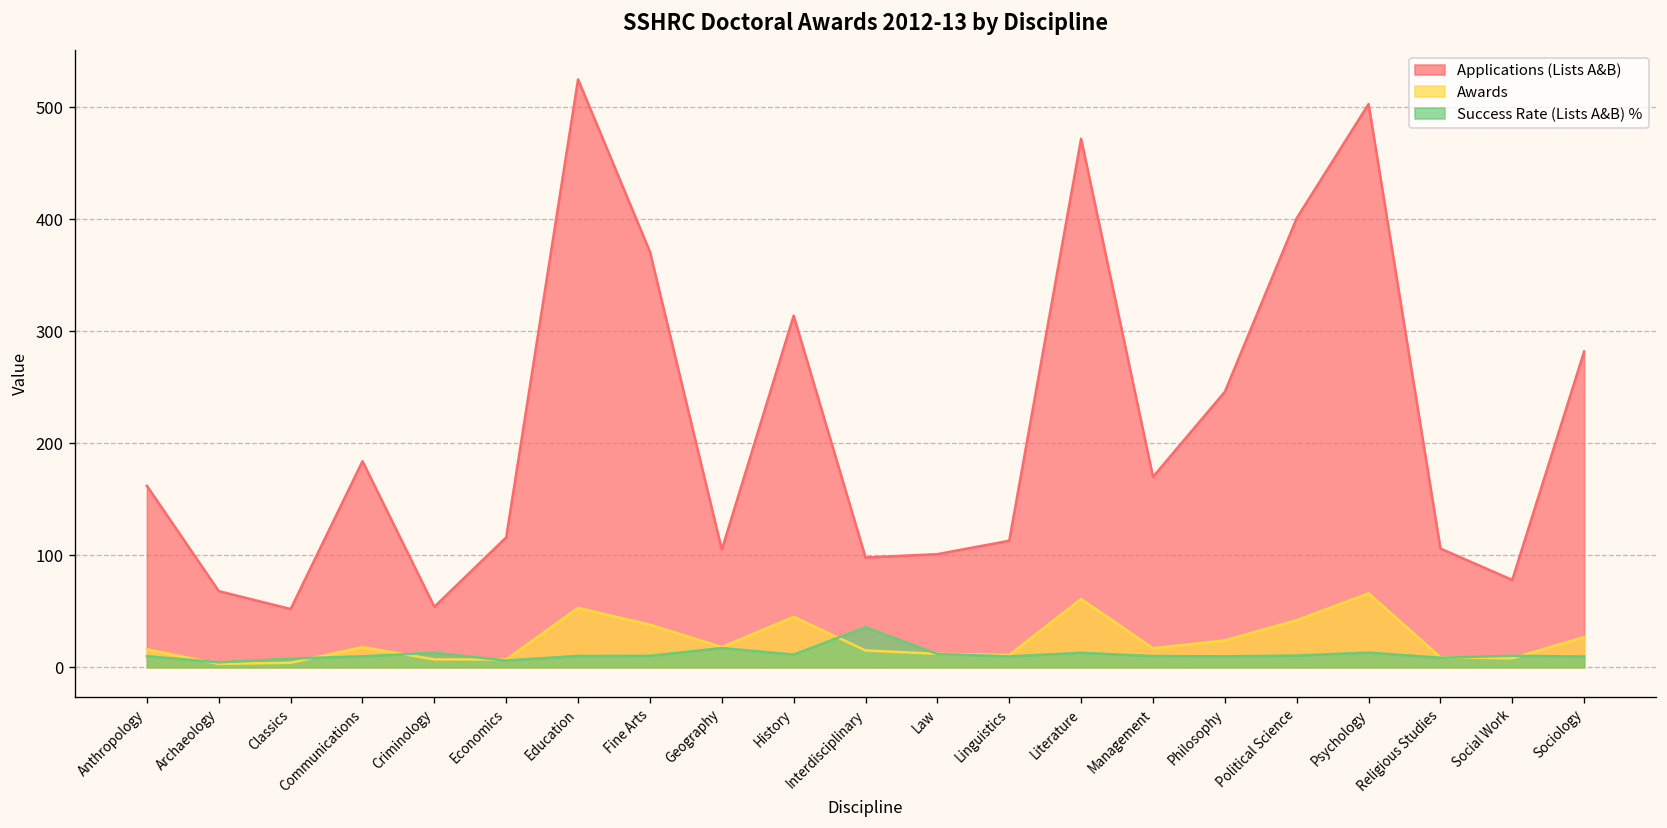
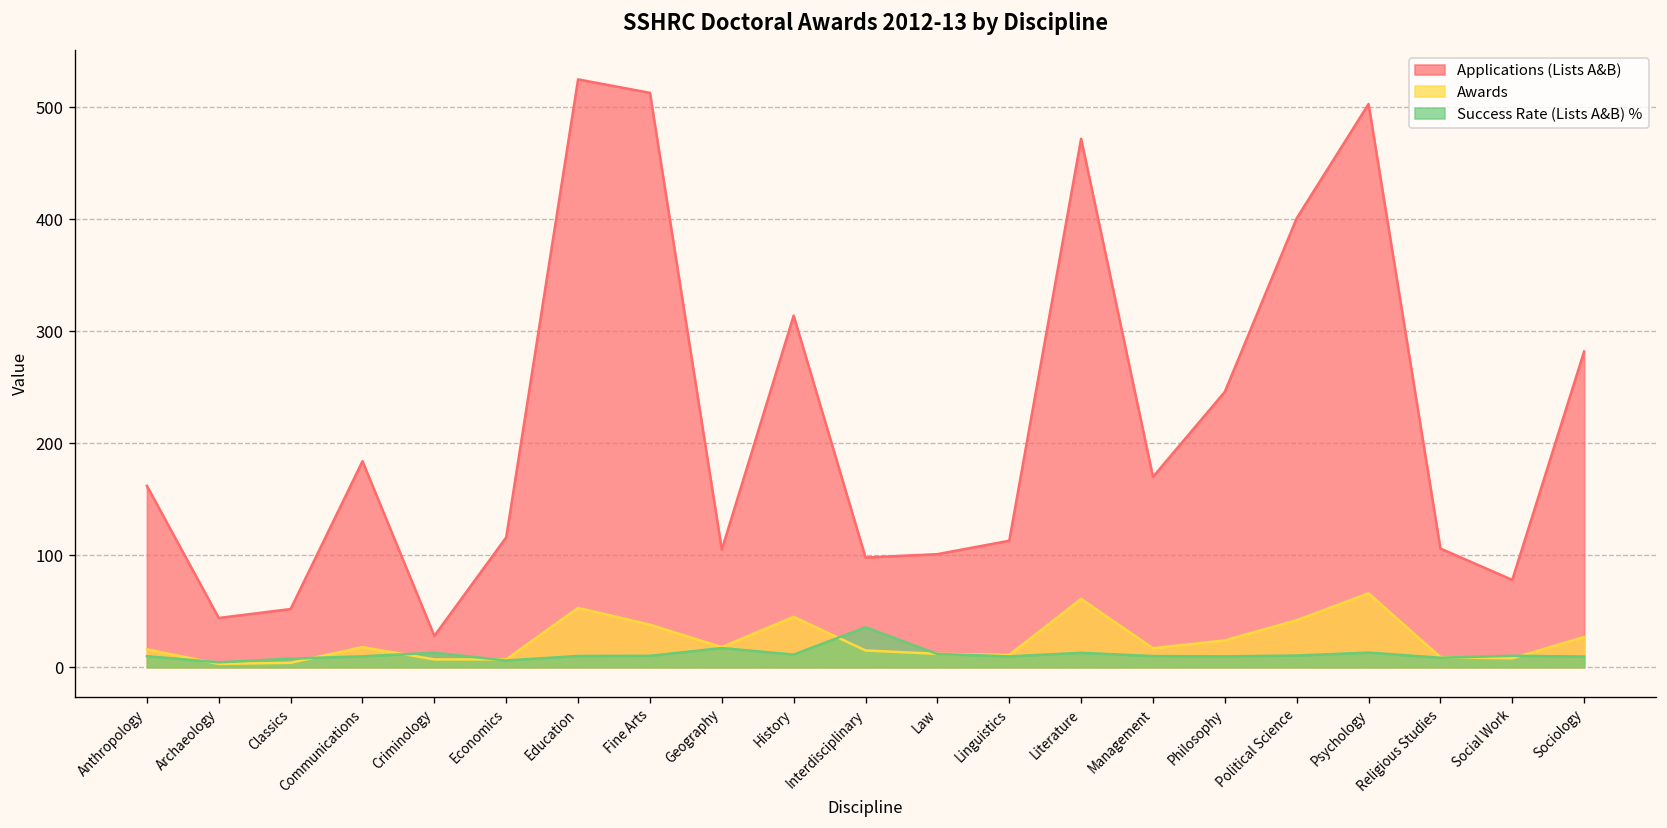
  {
    "Applications (Lists A&B)": {
      "Anthropology": 160,
-     "Archaeology": 70,
+     "Archaeology": 40,
      "Classics": 50,
      "Communications": 180,
-     "Criminology": 50,
+     "Criminology": 30,
      "Economics": 120,
      "Education": 530,
-     "Fine Arts": 370,
+     "Fine Arts": 510,
      "Geography": 110,
      "History": 310,
      "Interdisciplinary": 100,
      "Law": 100,
      "Linguistics": 110,
      "Literature": 470,
      "Management": 170,
      "Philosophy": 250,
      "Political Science": 400,
      "Psychology": 500,
      "Religious Studies": 110,
      "Social Work": 80,
      "Sociology": 280
    },
    "Awards": {
      "Anthropology": 20,
      "Classics": 0,
      "Communications": 20,
      "Criminology": 10,
      "Education": 50,
      "Fine Arts": 40,
      "History": 50,
      "Interdisciplinary": 20,
      "Literature": 60,
      "Management": 20,
      "Philosophy": 20,
      "Political Science": 40,
      "Psychology": 70,
      "Sociology": 30
    },
    "Success Rate (Lists A&B) %": {
      "Anthropology": 10,
      "Classics": 10,
      "Communications": 10,
      "Criminology": 10,
      "Education": 10,
      "Fine Arts": 10,
      "History": 10,
      "Interdisciplinary": 40,
      "Literature": 10,
      "Management": 10,
      "Philosophy": 10,
      "Political Science": 10,
      "Psychology": 10,
      "Sociology": 10
    }
  }
